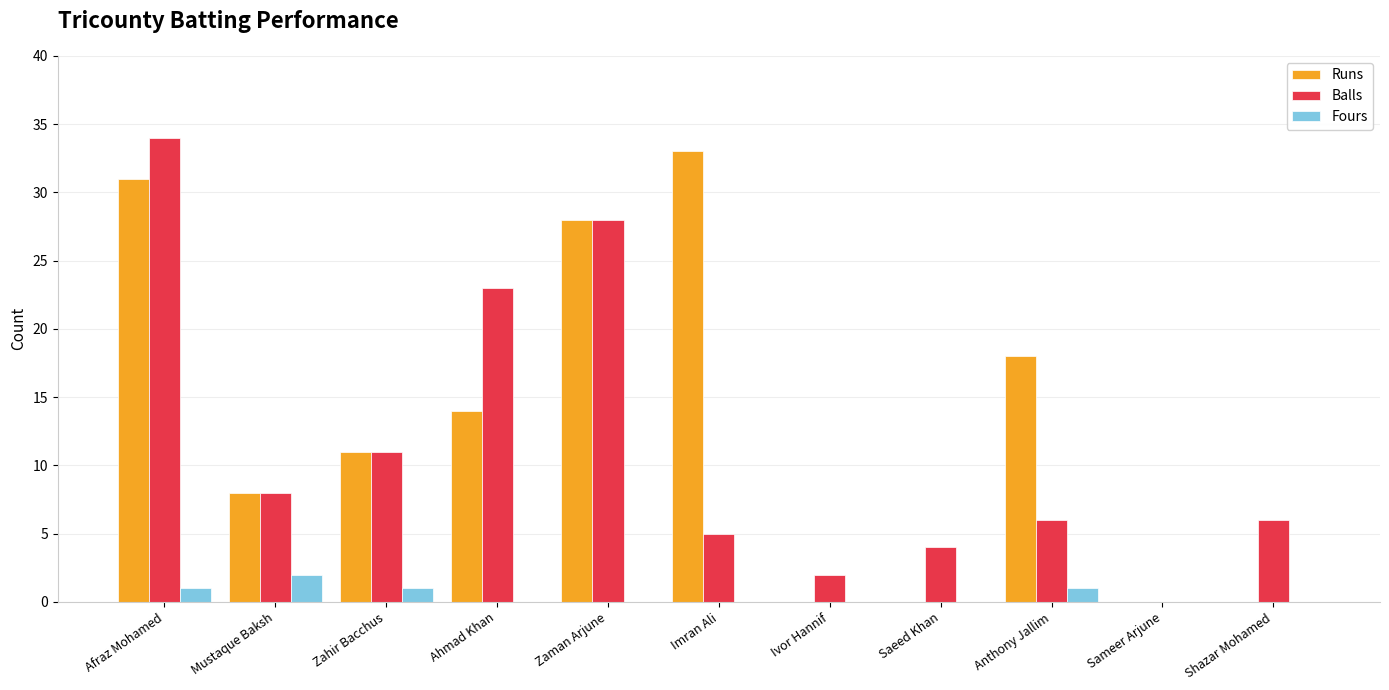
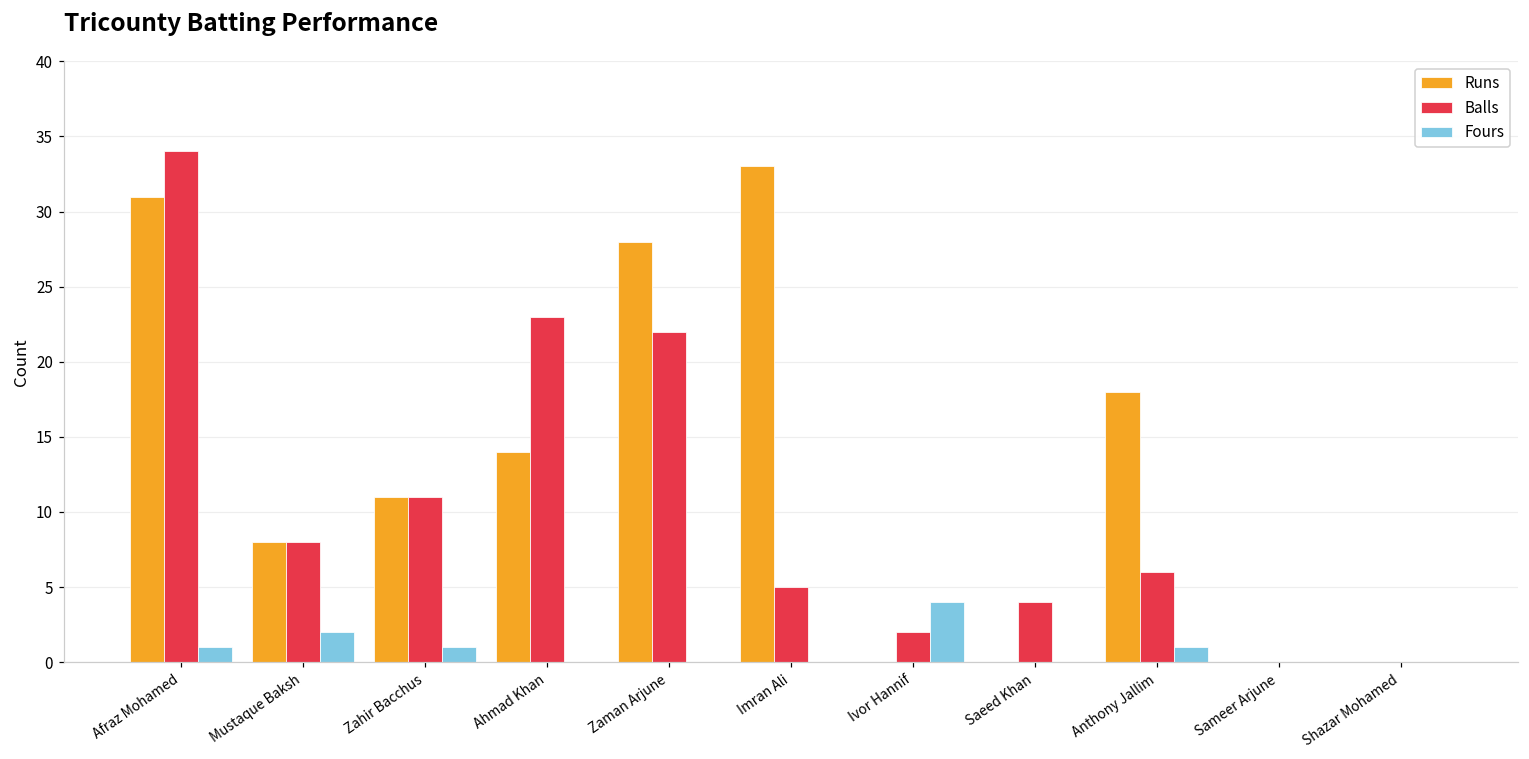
  {
    "Runs": {
      "Afraz Mohamed": 31,
      "Mustaque Baksh": 8,
      "Zahir Bacchus": 11,
      "Ahmad Khan": 14,
      "Zaman Arjune": 28,
      "Imran Ali": 33,
      "Ivor Hannif": 0,
      "Saeed Khan": 0,
      "Anthony Jallim": 18,
      "Sameer Arjune": 0,
      "Shazar Mohamed": 0
    },
    "Balls": {
      "Afraz Mohamed": 34,
      "Mustaque Baksh": 8,
      "Zahir Bacchus": 11,
      "Ahmad Khan": 23,
-     "Zaman Arjune": 28,
+     "Zaman Arjune": 22,
      "Imran Ali": 5,
      "Ivor Hannif": 2,
      "Saeed Khan": 4,
      "Anthony Jallim": 6,
      "Sameer Arjune": 0,
-     "Shazar Mohamed": 6
+     "Shazar Mohamed": 0
    },
    "Fours": {
      "Afraz Mohamed": 1,
      "Mustaque Baksh": 2,
      "Zahir Bacchus": 1,
      "Ahmad Khan": 0,
      "Zaman Arjune": 0,
      "Imran Ali": 0,
-     "Ivor Hannif": 0,
+     "Ivor Hannif": 4,
      "Saeed Khan": 0,
      "Anthony Jallim": 1,
      "Sameer Arjune": 0,
      "Shazar Mohamed": 0
    }
  }
